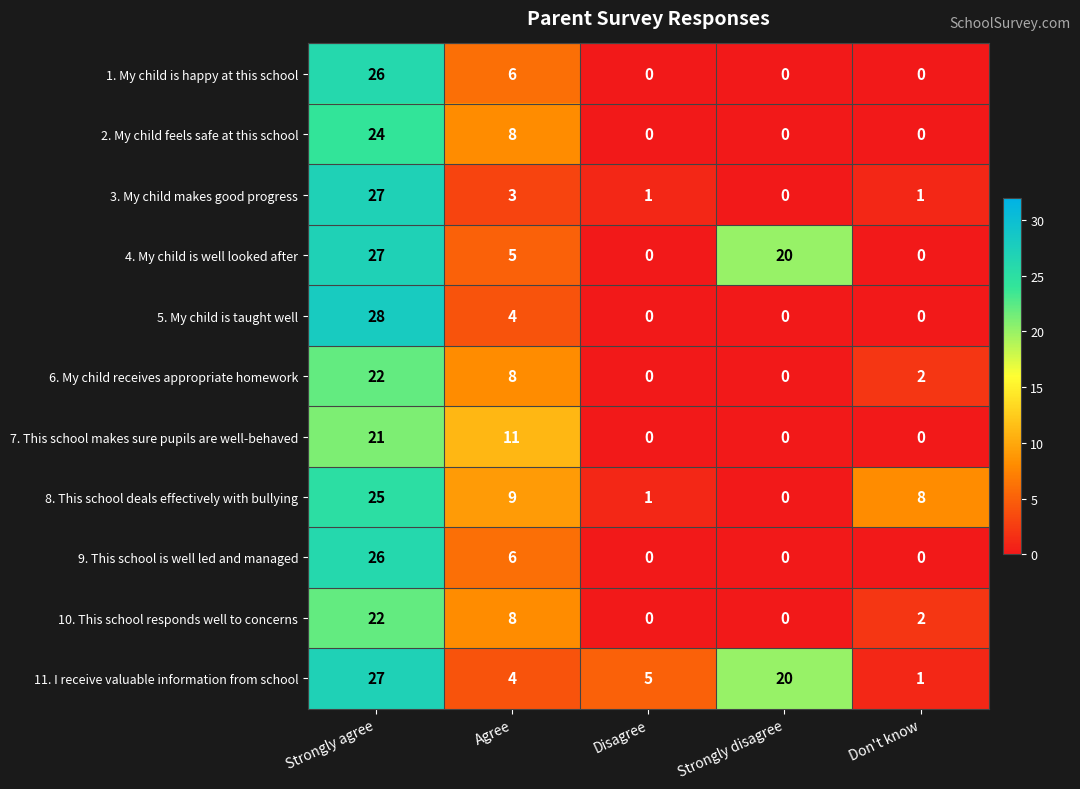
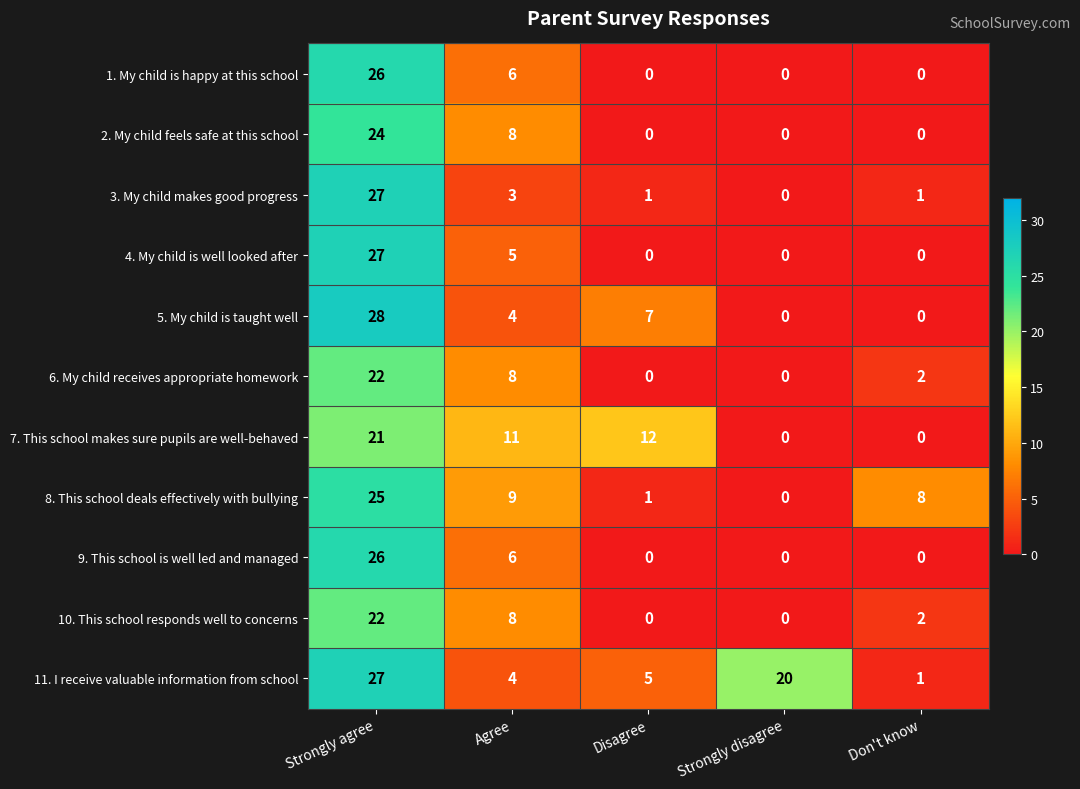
  {
    "1. My child is happy at this school": {
      "Strongly agree": 26,
      "Agree": 6,
      "Disagree": 0,
      "Strongly disagree": 0,
      "Don't know": 0
    },
    "2. My child feels safe at this school": {
      "Strongly agree": 24,
      "Agree": 8,
      "Disagree": 0,
      "Strongly disagree": 0,
      "Don't know": 0
    },
    "3. My child makes good progress": {
      "Strongly agree": 27,
      "Agree": 3,
      "Disagree": 1,
      "Strongly disagree": 0,
      "Don't know": 1
    },
    "4. My child is well looked after": {
      "Strongly agree": 27,
      "Agree": 5,
      "Disagree": 0,
-     "Strongly disagree": 20,
+     "Strongly disagree": 0,
      "Don't know": 0
    },
    "5. My child is taught well": {
      "Strongly agree": 28,
      "Agree": 4,
-     "Disagree": 0,
+     "Disagree": 7,
      "Strongly disagree": 0,
      "Don't know": 0
    },
    "6. My child receives appropriate homework": {
      "Strongly agree": 22,
      "Agree": 8,
      "Disagree": 0,
      "Strongly disagree": 0,
      "Don't know": 2
    },
    "7. This school makes sure pupils are well-behaved": {
      "Strongly agree": 21,
      "Agree": 11,
-     "Disagree": 0,
+     "Disagree": 12,
      "Strongly disagree": 0,
      "Don't know": 0
    },
    "8. This school deals effectively with bullying": {
      "Strongly agree": 25,
      "Agree": 9,
      "Disagree": 1,
      "Strongly disagree": 0,
      "Don't know": 8
    },
    "9. This school is well led and managed": {
      "Strongly agree": 26,
      "Agree": 6,
      "Disagree": 0,
      "Strongly disagree": 0,
      "Don't know": 0
    },
    "10. This school responds well to concerns": {
      "Strongly agree": 22,
      "Agree": 8,
      "Disagree": 0,
      "Strongly disagree": 0,
      "Don't know": 2
    },
    "11. I receive valuable information from school": {
      "Strongly agree": 27,
      "Agree": 4,
      "Disagree": 5,
      "Strongly disagree": 20,
      "Don't know": 1
    }
  }
